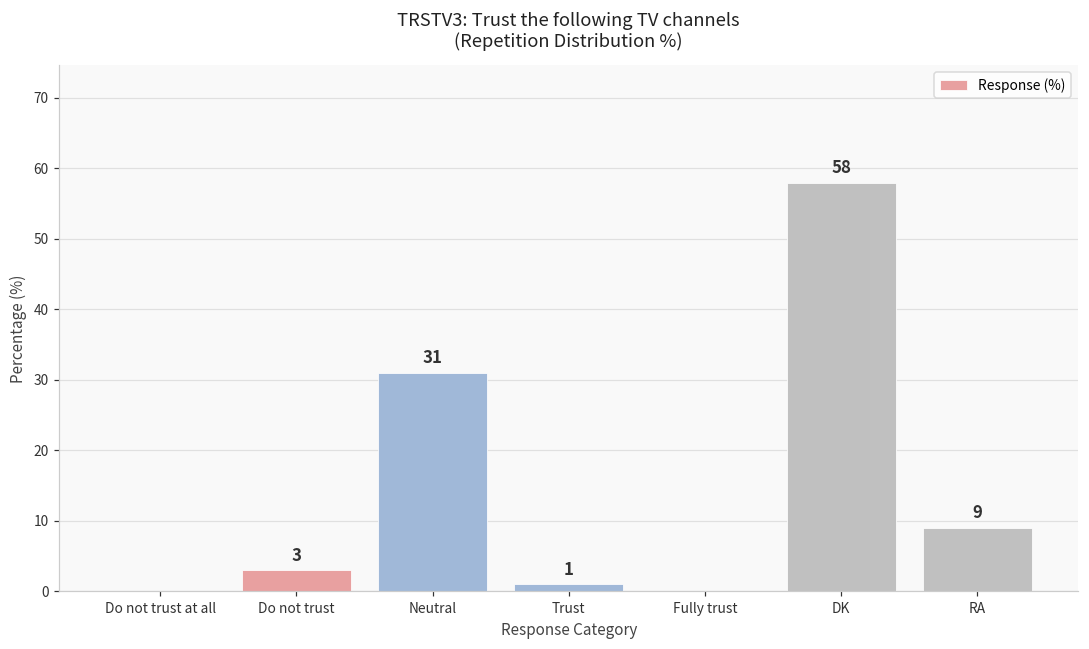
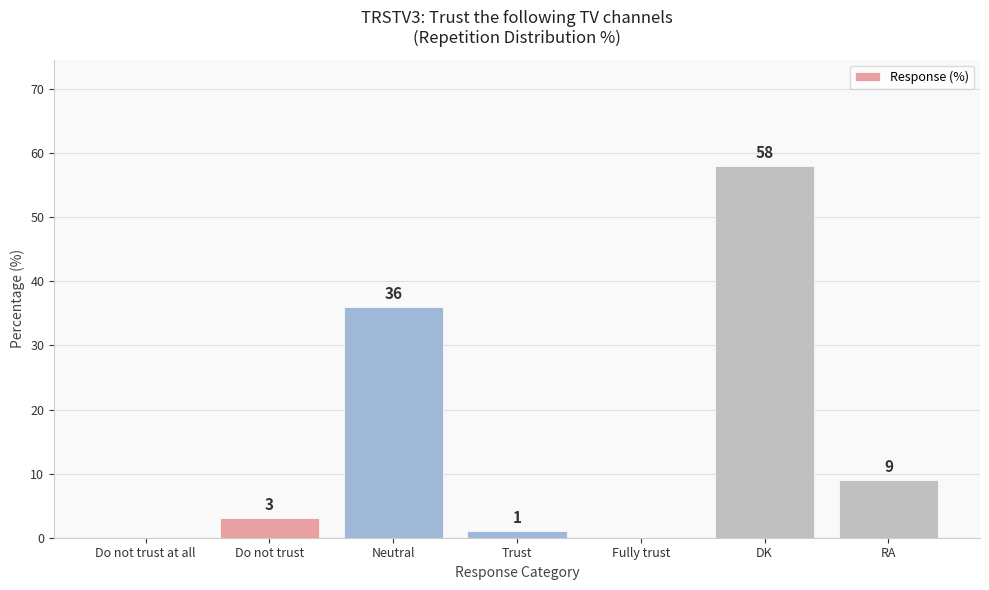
  {
    "Do not trust": 3,
-   "Neutral": 31,
+   "Neutral": 36,
    "Trust": 1,
    "DK": 58,
    "RA": 9
  }
